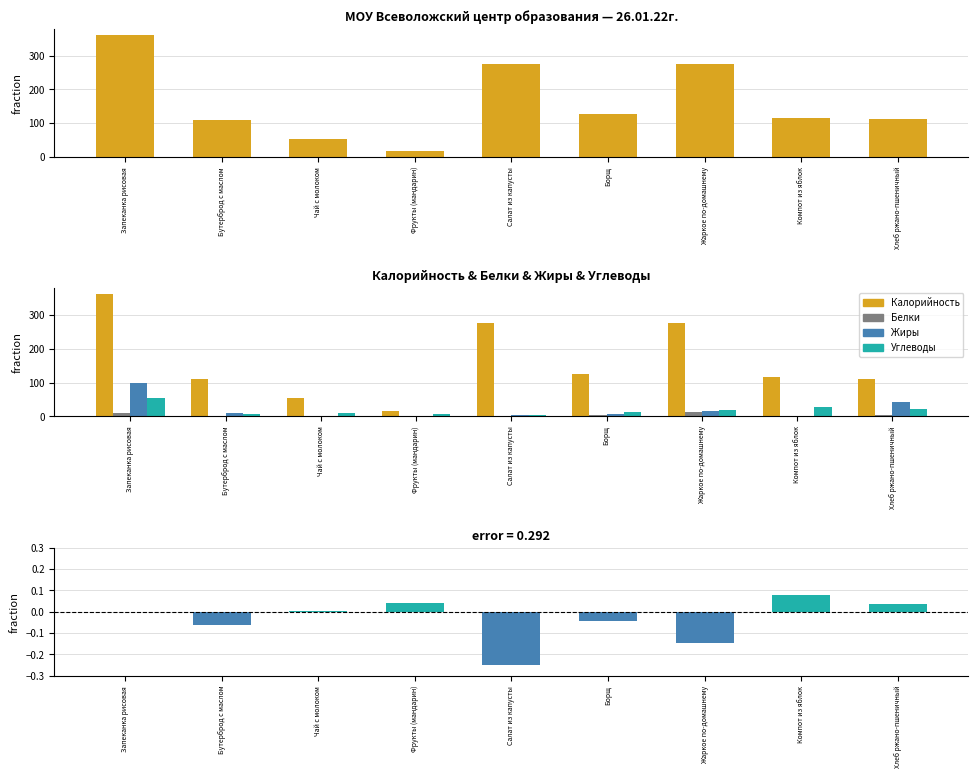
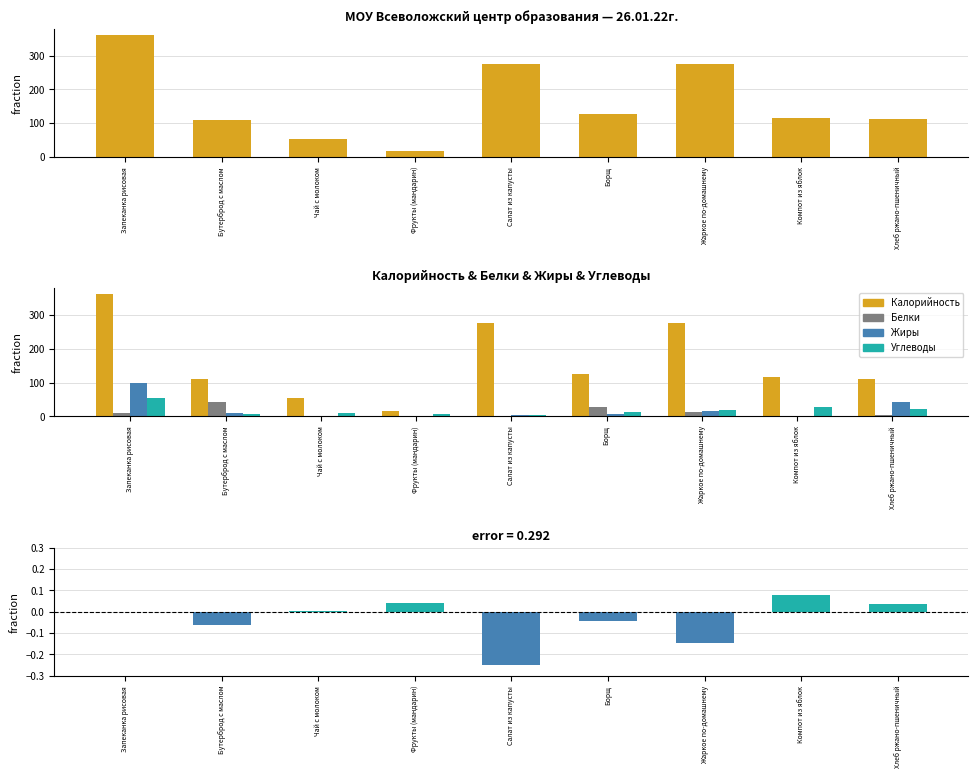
  {
    "МОУ Всеволожский центр образования — 26.01.22г.": {
      "Запеканка рисовая": 360,
      "Бутерброд с маслом": 110,
      "Чай с молоком": 50,
      "Фрукты (мандарин)": 20,
      "Салат из капусты": 280,
      "Борщ": 130,
      "Жаркое по-домашнему": 280,
      "Компот из яблок": 120,
      "Хлеб ржано-пшеничный": 110
    },
    "Калорийность & Белки & Жиры & Углеводы": {
      "Калорийность": {
        "Запеканка рисовая": 360,
        "Бутерброд с маслом": 110,
        "Чай с молоком": 50,
        "Фрукты (мандарин)": 20,
        "Салат из капусты": 280,
        "Борщ": 130,
        "Жаркое по-домашнему": 280,
        "Компот из яблок": 120,
        "Хлеб ржано-пшеничный": 110
      },
      "Белки": {
        "Запеканка рисовая": 10,
-       "Бутерброд с маслом": 0,
-       "Борщ": 0,
+       "Бутерброд с маслом": 40,
+       "Борщ": 30,
        "Жаркое по-домашнему": 10
      },
      "Жиры": {
        "Запеканка рисовая": 100,
        "Бутерброд с маслом": 10,
        "Жаркое по-домашнему": 20,
        "Хлеб ржано-пшеничный": 40
      },
      "Углеводы": {
        "Запеканка рисовая": 50,
        "Бутерброд с маслом": 10,
        "Чай с молоком": 10,
        "Фрукты (мандарин)": 10,
        "Борщ": 10,
        "Жаркое по-домашнему": 20,
        "Компот из яблок": 30,
        "Хлеб ржано-пшеничный": 20
      }
    },
    "error = 0.292": {
      "Запеканка рисовая": 0.00,
      "Бутерброд с маслом": -0.06,
      "Фрукты (мандарин)": 0.04,
      "Салат из капусты": -0.25,
      "Борщ": -0.04,
      "Жаркое по-домашнему": -0.15,
      "Компот из яблок": 0.08,
      "Хлеб ржано-пшеничный": 0.03
    }
  }
